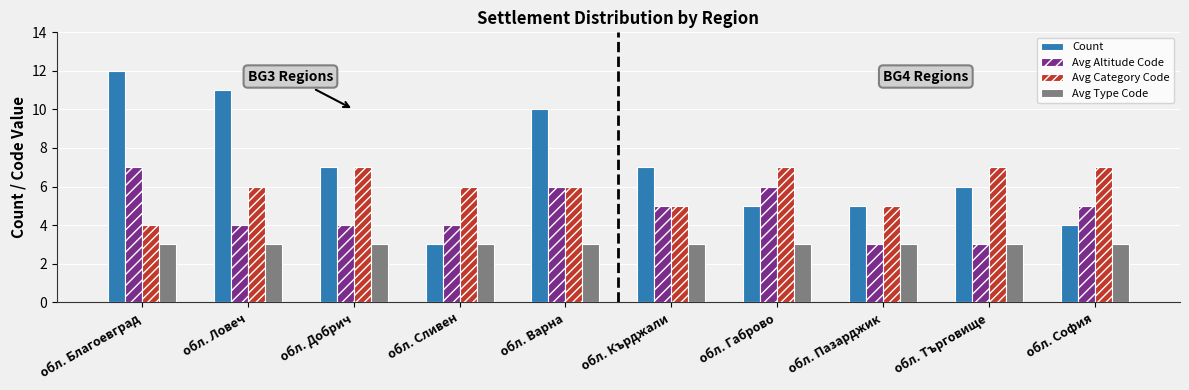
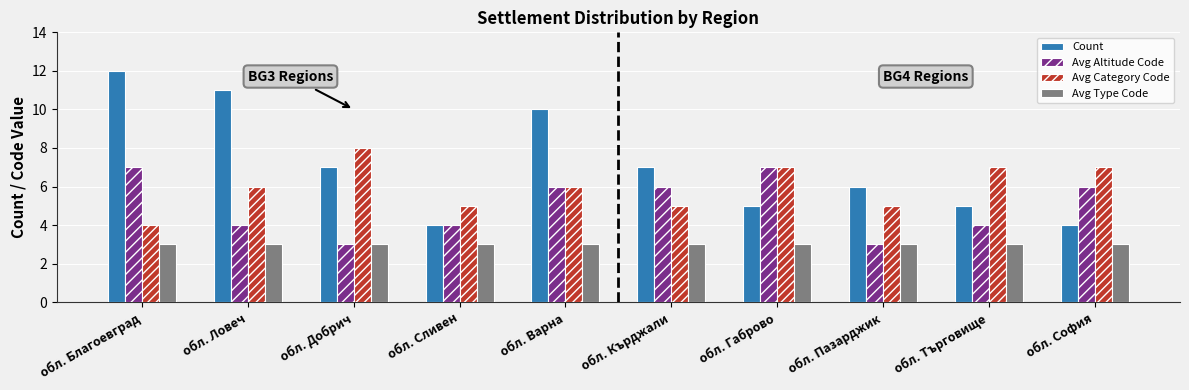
  {
    "Count": {
      "обл. Благоевград": 12,
      "обл. Ловеч": 11,
      "обл. Добрич": 7,
-     "обл. Сливен": 3,
+     "обл. Сливен": 4,
      "обл. Варна": 10,
      "обл. Кърджали": 7,
      "обл. Габрово": 5,
-     "обл. Пазарджик": 5,
-     "обл. Търговище": 6,
+     "обл. Пазарджик": 6,
+     "обл. Търговище": 5,
      "обл. София": 4
    },
    "Avg Altitude Code": {
      "обл. Благоевград": 7,
      "обл. Ловеч": 4,
-     "обл. Добрич": 4,
+     "обл. Добрич": 3,
      "обл. Сливен": 4,
      "обл. Варна": 6,
-     "обл. Кърджали": 5,
-     "обл. Габрово": 6,
+     "обл. Кърджали": 6,
+     "обл. Габрово": 7,
      "обл. Пазарджик": 3,
-     "обл. Търговище": 3,
-     "обл. София": 5
+     "обл. Търговище": 4,
+     "обл. София": 6
    },
    "Avg Category Code": {
      "обл. Благоевград": 4,
      "обл. Ловеч": 6,
-     "обл. Добрич": 7,
-     "обл. Сливен": 6,
+     "обл. Добрич": 8,
+     "обл. Сливен": 5,
      "обл. Варна": 6,
      "обл. Кърджали": 5,
      "обл. Габрово": 7,
      "обл. Пазарджик": 5,
      "обл. Търговище": 7,
      "обл. София": 7
    },
    "Avg Type Code": {
      "обл. Благоевград": 3,
      "обл. Ловеч": 3,
      "обл. Добрич": 3,
      "обл. Сливен": 3,
      "обл. Варна": 3,
      "обл. Кърджали": 3,
      "обл. Габрово": 3,
      "обл. Пазарджик": 3,
      "обл. Търговище": 3,
      "обл. София": 3
    }
  }
